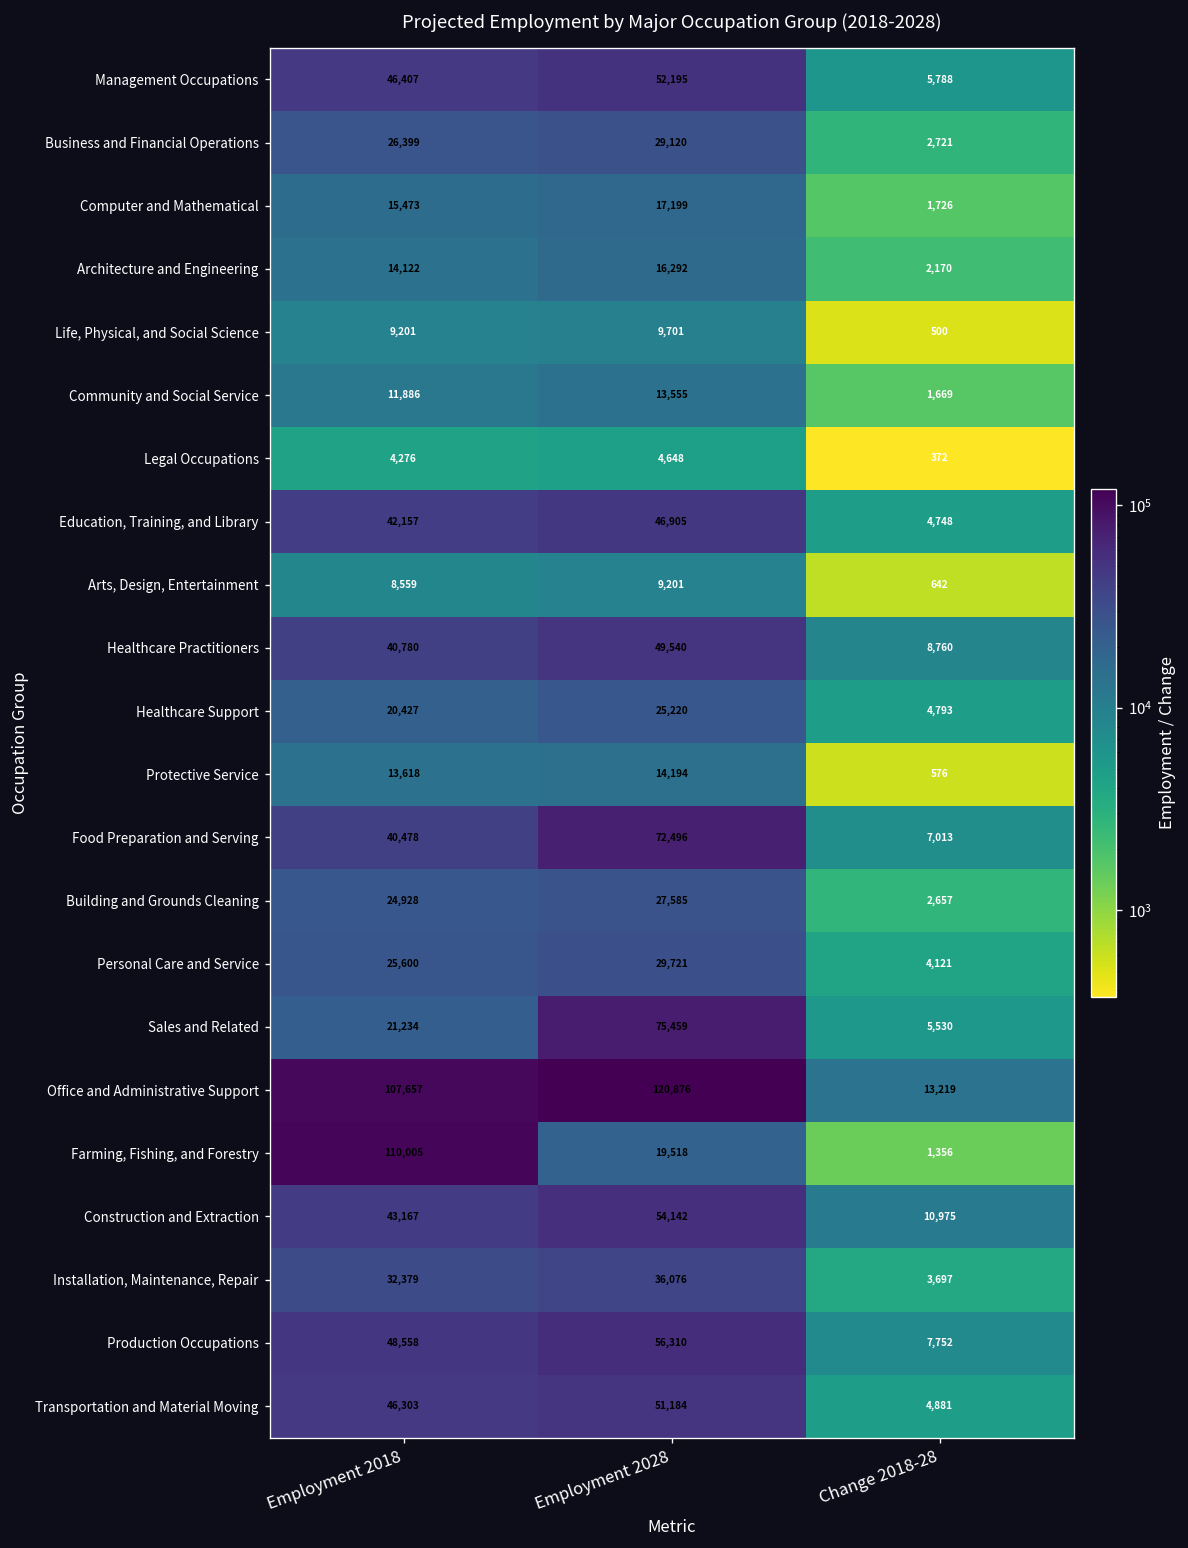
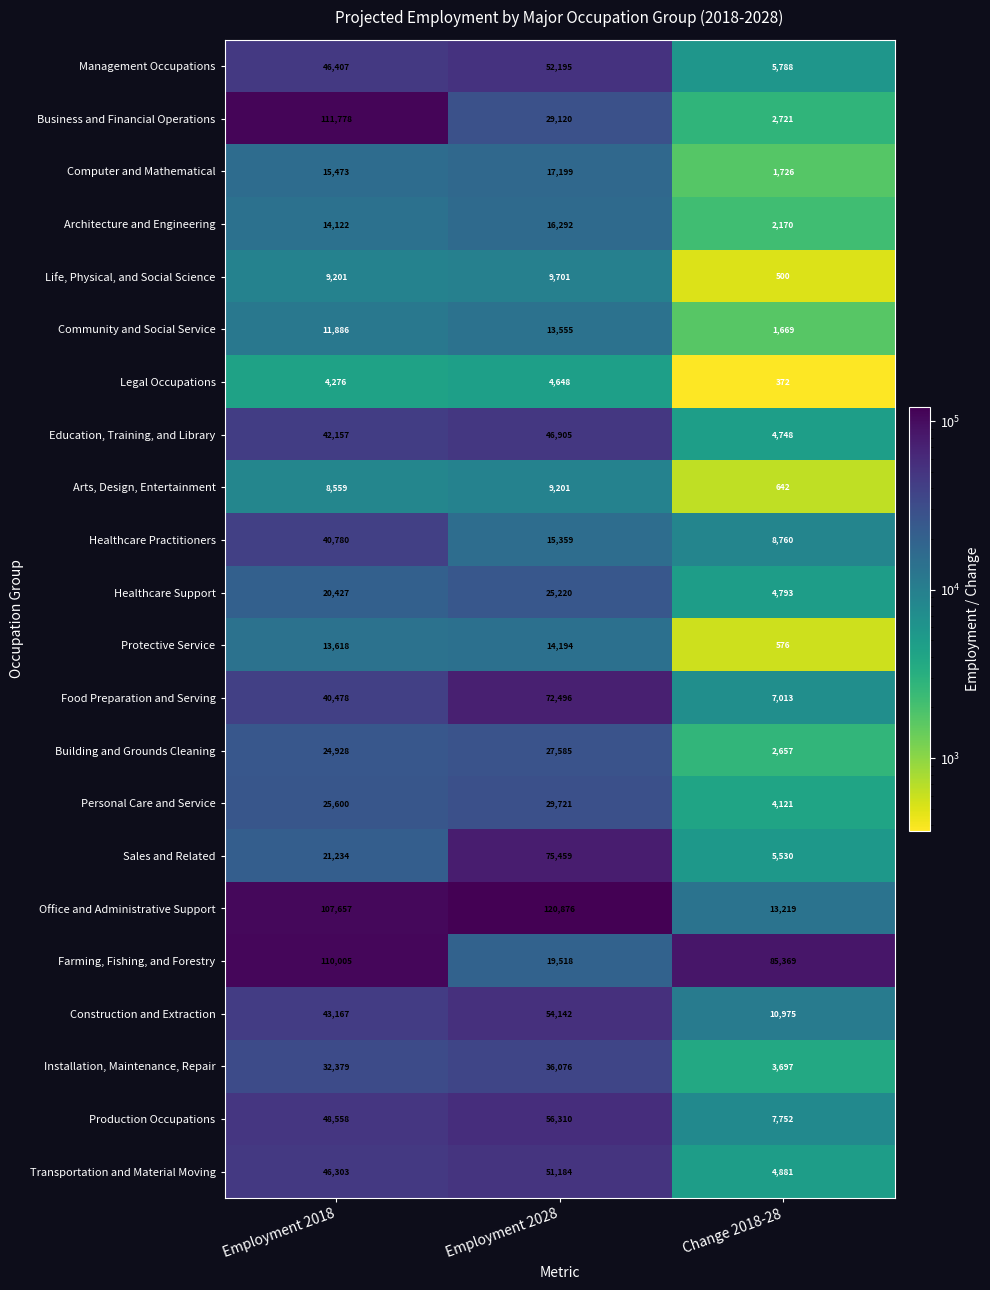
  {
    "Management Occupations": {
      "Employment 2018": "46,407",
      "Employment 2028": "52,195",
      "Change 2018-28": "5,788"
    },
    "Business and Financial Operations": {
-     "Employment 2018": "26,399",
+     "Employment 2018": "111,778",
      "Employment 2028": "29,120",
      "Change 2018-28": "2,721"
    },
    "Computer and Mathematical": {
      "Employment 2018": "15,473",
      "Employment 2028": "17,199",
      "Change 2018-28": "1,726"
    },
    "Architecture and Engineering": {
      "Employment 2018": "14,122",
      "Employment 2028": "16,292",
      "Change 2018-28": "2,170"
    },
    "Life, Physical, and Social Science": {
      "Employment 2018": "9,201",
      "Employment 2028": "9,701",
      "Change 2018-28": "500"
    },
    "Community and Social Service": {
      "Employment 2018": "11,886",
      "Employment 2028": "13,555",
      "Change 2018-28": "1,669"
    },
    "Legal Occupations": {
      "Employment 2018": "4,276",
      "Employment 2028": "4,648",
      "Change 2018-28": "372"
    },
    "Education, Training, and Library": {
      "Employment 2018": "42,157",
      "Employment 2028": "46,905",
      "Change 2018-28": "4,748"
    },
    "Arts, Design, Entertainment": {
      "Employment 2018": "8,559",
      "Employment 2028": "9,201",
      "Change 2018-28": "642"
    },
    "Healthcare Practitioners": {
      "Employment 2018": "40,780",
-     "Employment 2028": "49,540",
+     "Employment 2028": "15,359",
      "Change 2018-28": "8,760"
    },
    "Healthcare Support": {
      "Employment 2018": "20,427",
      "Employment 2028": "25,220",
      "Change 2018-28": "4,793"
    },
    "Protective Service": {
      "Employment 2018": "13,618",
      "Employment 2028": "14,194",
      "Change 2018-28": "576"
    },
    "Food Preparation and Serving": {
      "Employment 2018": "40,478",
      "Employment 2028": "72,496",
      "Change 2018-28": "7,013"
    },
    "Building and Grounds Cleaning": {
      "Employment 2018": "24,928",
      "Employment 2028": "27,585",
      "Change 2018-28": "2,657"
    },
    "Personal Care and Service": {
      "Employment 2018": "25,600",
      "Employment 2028": "29,721",
      "Change 2018-28": "4,121"
    },
    "Sales and Related": {
      "Employment 2018": "21,234",
      "Employment 2028": "75,459",
      "Change 2018-28": "5,530"
    },
    "Office and Administrative Support": {
      "Employment 2018": "107,657",
      "Employment 2028": "120,876",
      "Change 2018-28": "13,219"
    },
    "Farming, Fishing, and Forestry": {
      "Employment 2018": "110,005",
      "Employment 2028": "19,518",
-     "Change 2018-28": "1,356"
+     "Change 2018-28": "85,369"
    },
    "Construction and Extraction": {
      "Employment 2018": "43,167",
      "Employment 2028": "54,142",
      "Change 2018-28": "10,975"
    },
    "Installation, Maintenance, Repair": {
      "Employment 2018": "32,379",
      "Employment 2028": "36,076",
      "Change 2018-28": "3,697"
    },
    "Production Occupations": {
      "Employment 2018": "48,558",
      "Employment 2028": "56,310",
      "Change 2018-28": "7,752"
    },
    "Transportation and Material Moving": {
      "Employment 2018": "46,303",
      "Employment 2028": "51,184",
      "Change 2018-28": "4,881"
    }
  }
